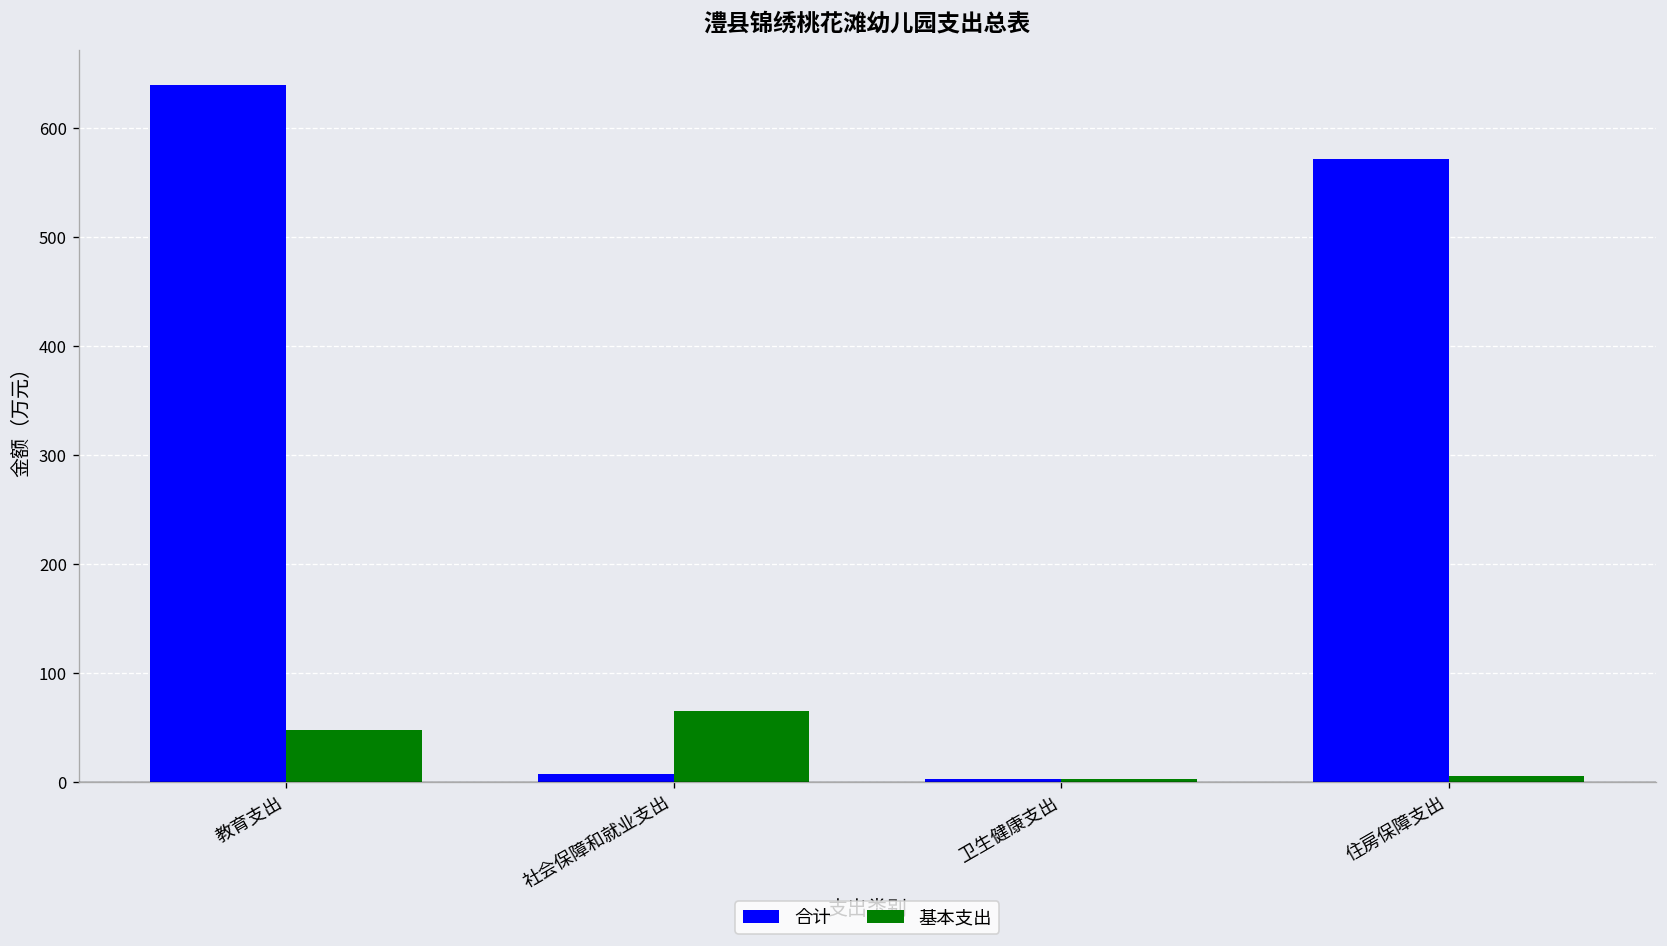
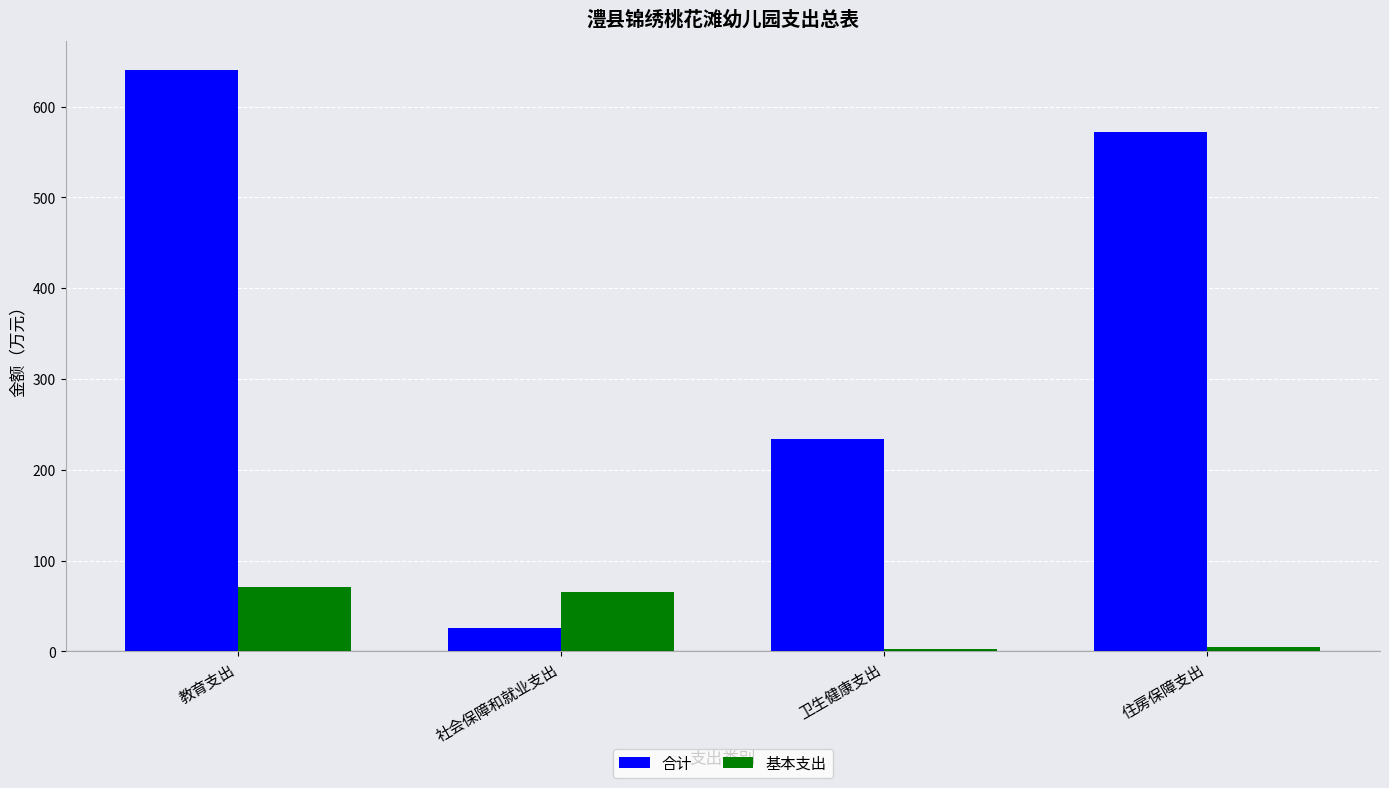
  {
    "合计": {
      "教育支出": 640,
-     "社会保障和就业支出": 10,
-     "卫生健康支出": 0,
+     "社会保障和就业支出": 30,
+     "卫生健康支出": 230,
      "住房保障支出": 570
    },
    "基本支出": {
-     "教育支出": 50,
+     "教育支出": 70,
      "社会保障和就业支出": 70,
      "卫生健康支出": 0,
      "住房保障支出": 10
    }
  }
